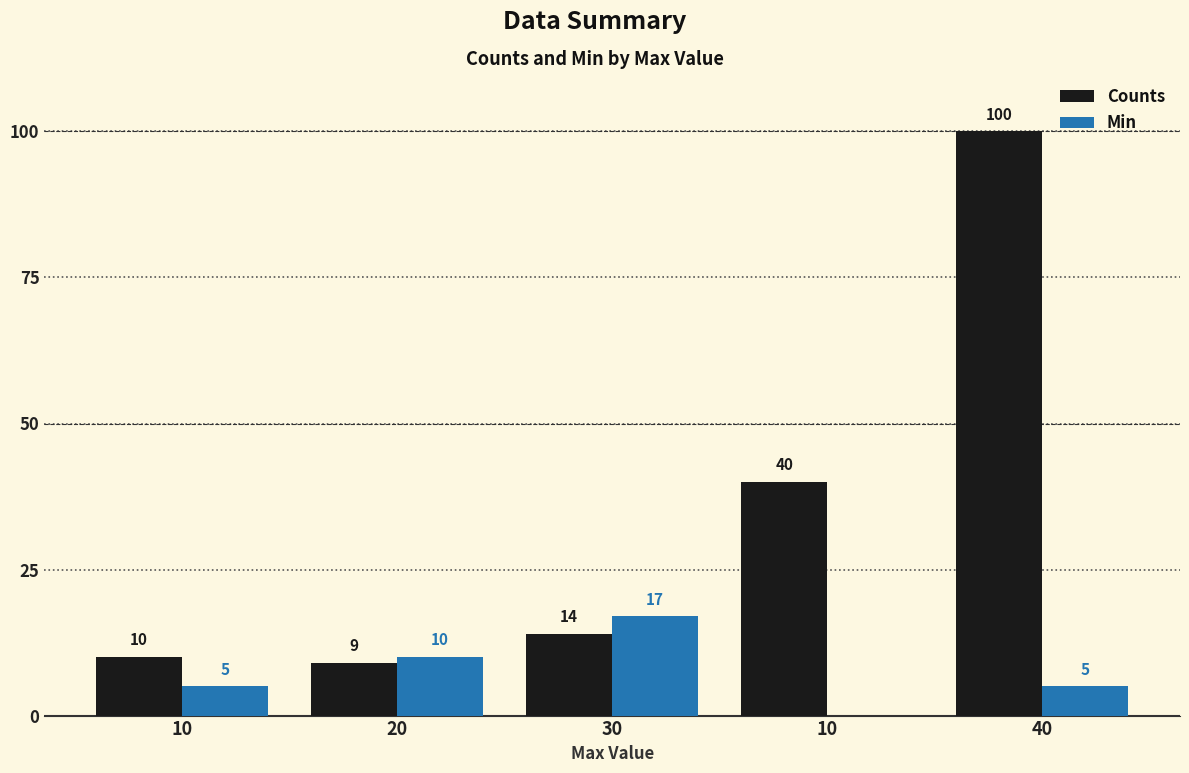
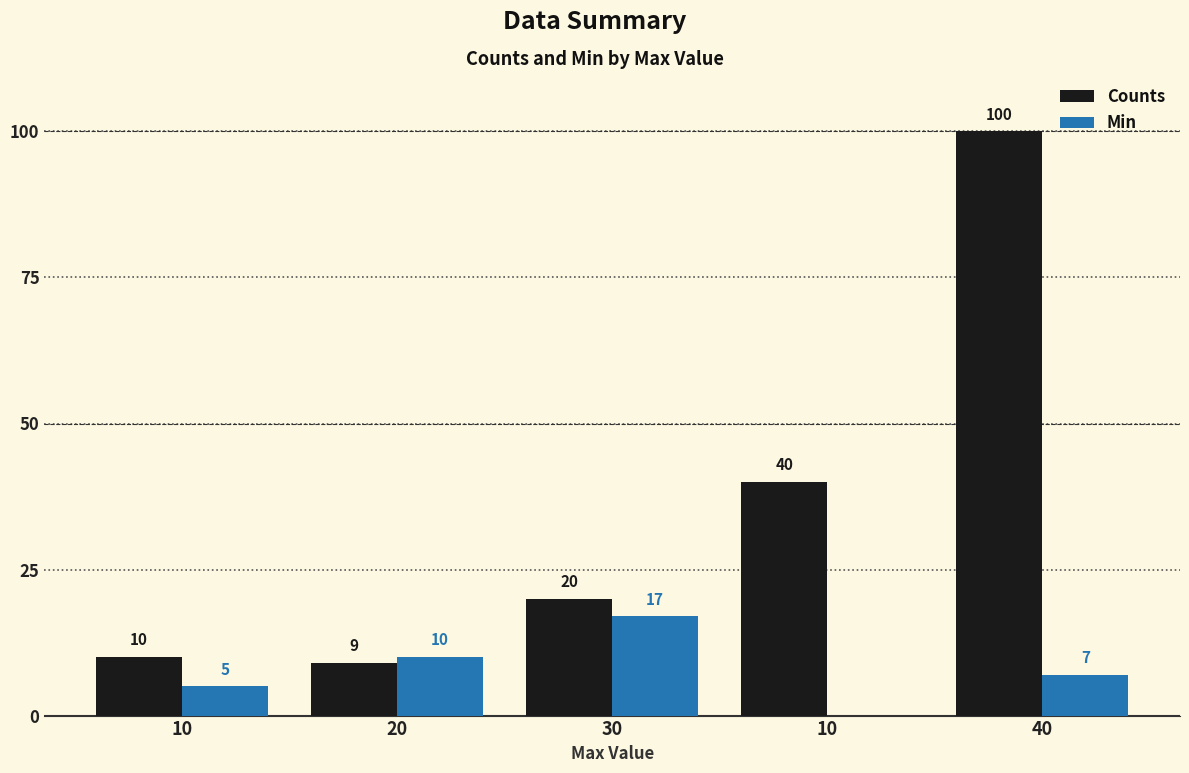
  {
    "Counts": {
      "20": 9,
-     "30": 14,
+     "30": 20,
      "40": 100
    },
    "Min": {
      "20": 10,
      "30": 17,
-     "40": 5
+     "40": 7
    }
  }
